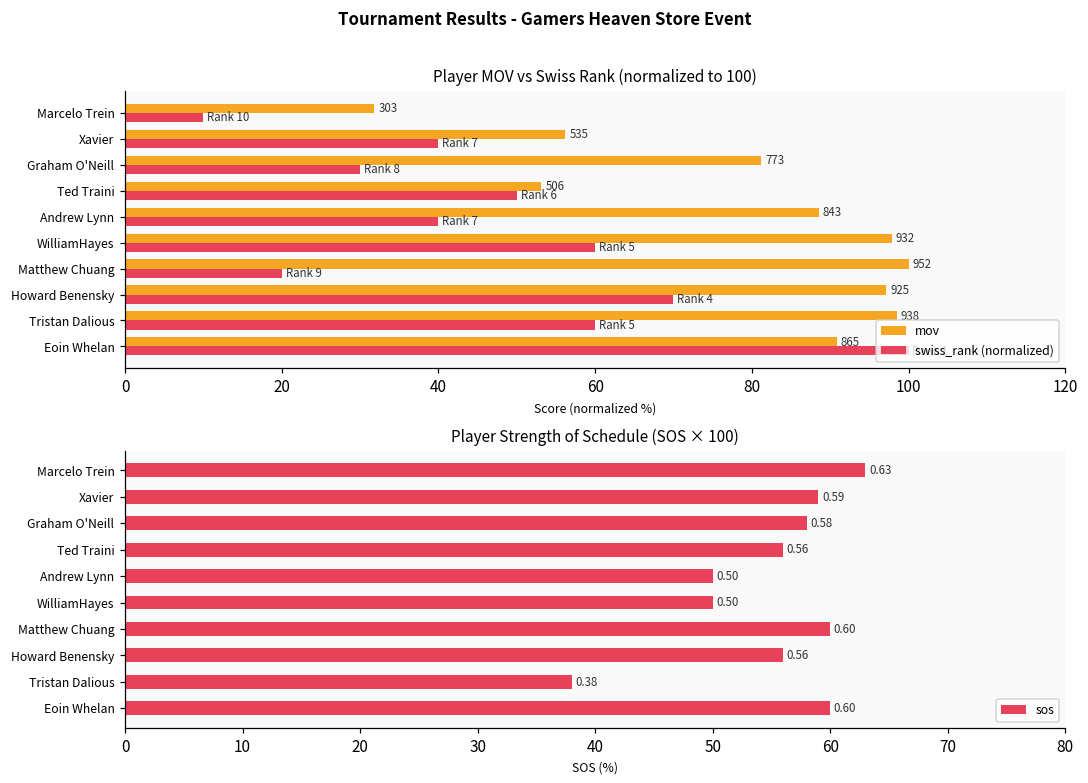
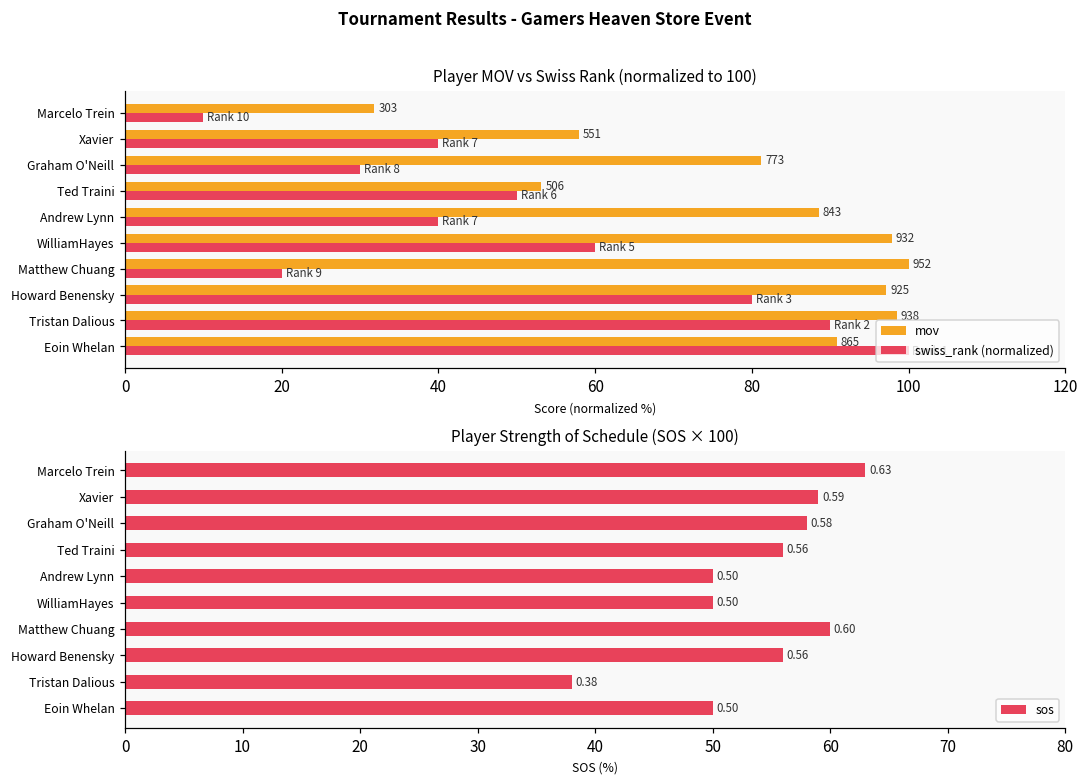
  {
    "Player MOV vs Swiss Rank (normalized to 100)": {
      "mov": {
-       "Xavier": 535
+       "Xavier": 551
      },
      "swiss_rank (normalized)": {
        "Marcelo Trein": 10,
-       "Howard Benensky": 4,
-       "Tristan Dalious": 5
+       "Howard Benensky": 3,
+       "Tristan Dalious": 2
      }
    },
    "Player Strength of Schedule (SOS × 100)": {
-     "Eoin Whelan": 0.60
+     "Eoin Whelan": 0.50
    }
  }
